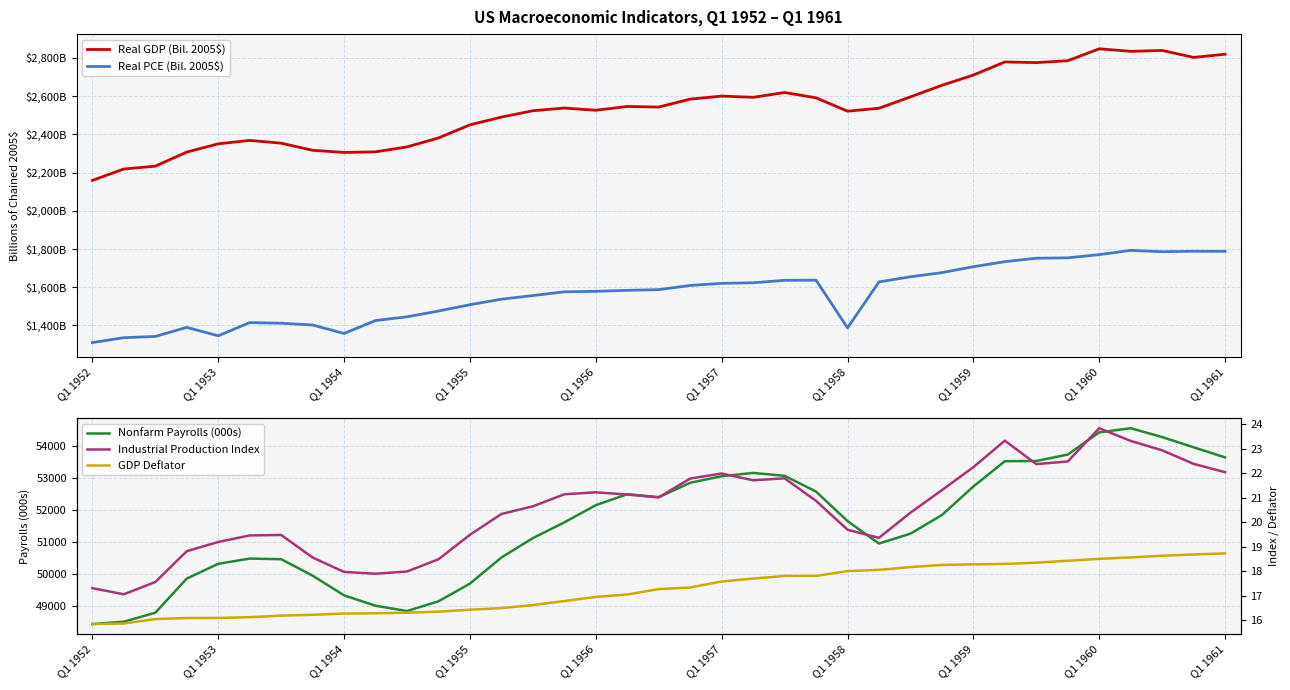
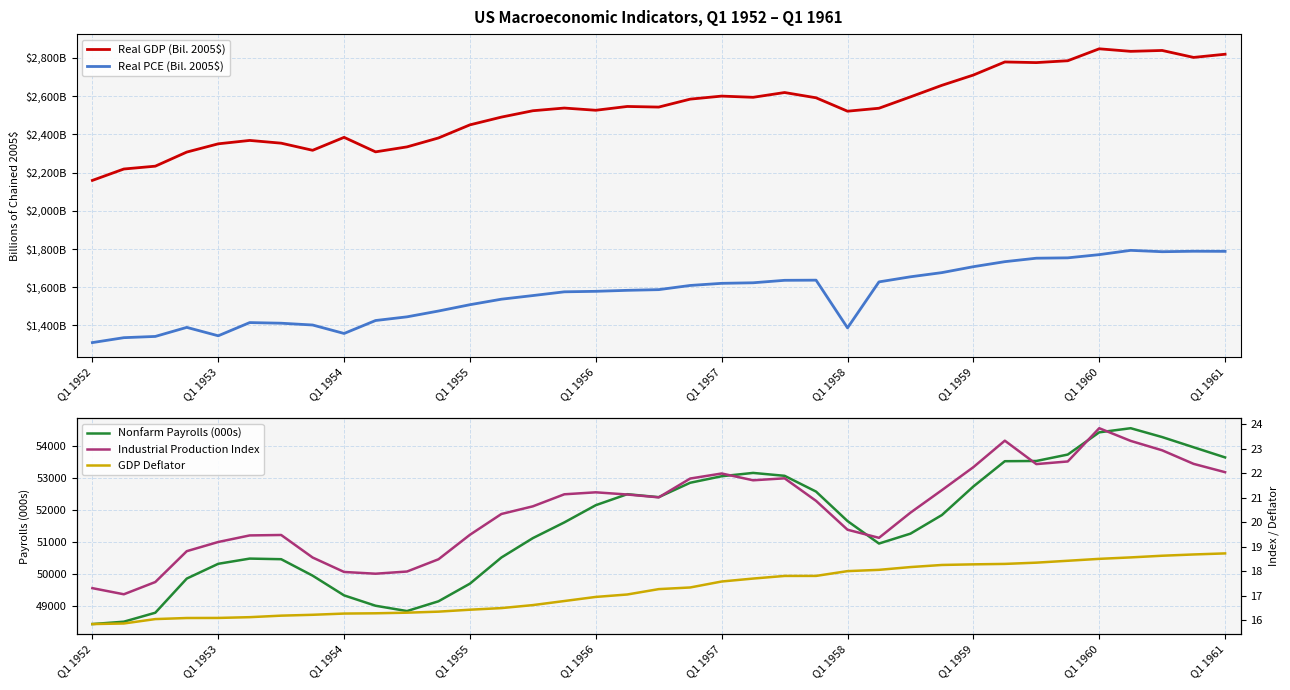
  {
    "US Macroeconomic Indicators, Q1 1952 – Q1 1961": {
      "Real GDP (Bil. 2005$)": {
        "Q1 1952": "$2,160,000,000,000",
        "Q1 1953": "$2,350,000,000,000",
-       "Q1 1954": "$2,310,000,000,000",
+       "Q1 1954": "$2,380,000,000,000",
        "Q1 1955": "$2,450,000,000,000",
        "Q1 1956": "$2,530,000,000,000",
        "Q1 1957": "$2,600,000,000,000",
        "Q1 1958": "$2,520,000,000,000",
        "Q1 1959": "$2,710,000,000,000",
        "Q1 1960": "$2,850,000,000,000",
        "Q1 1961": "$2,820,000,000,000"
      },
      "Real PCE (Bil. 2005$)": {
        "Q1 1952": "$1,310,000,000,000",
        "Q1 1953": "$1,350,000,000,000",
        "Q1 1954": "$1,360,000,000,000",
        "Q1 1955": "$1,510,000,000,000",
        "Q1 1956": "$1,580,000,000,000",
        "Q1 1957": "$1,620,000,000,000",
        "Q1 1958": "$1,390,000,000,000",
        "Q1 1959": "$1,710,000,000,000",
        "Q1 1960": "$1,770,000,000,000",
        "Q1 1961": "$1,790,000,000,000"
      }
    }
  }
